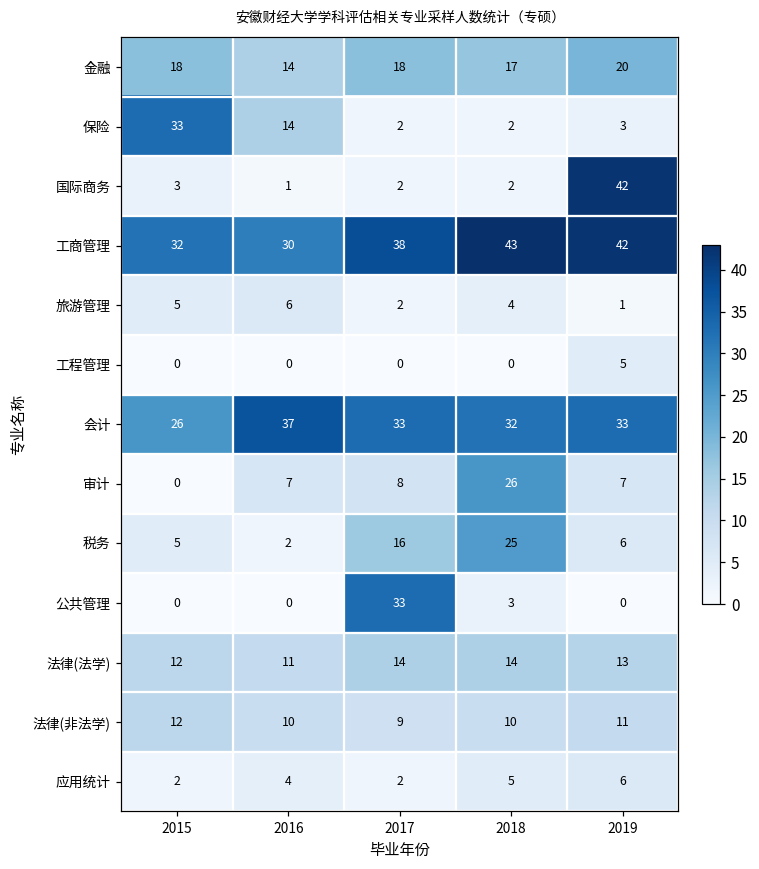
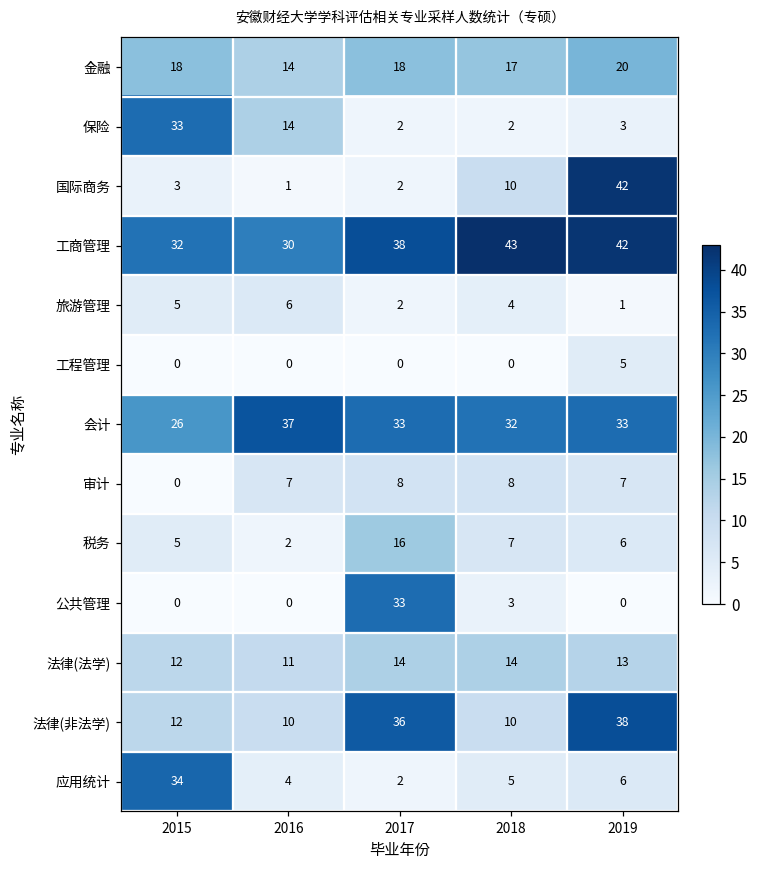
  {
    "金融": {
      "2015": 18,
      "2016": 14,
      "2017": 18,
      "2018": 17,
      "2019": 20
    },
    "保险": {
      "2015": 33,
      "2016": 14,
      "2017": 2,
      "2018": 2,
      "2019": 3
    },
    "国际商务": {
      "2015": 3,
      "2016": 1,
      "2017": 2,
-     "2018": 2,
+     "2018": 10,
      "2019": 42
    },
    "工商管理": {
      "2015": 32,
      "2016": 30,
      "2017": 38,
      "2018": 43,
      "2019": 42
    },
    "旅游管理": {
      "2015": 5,
      "2016": 6,
      "2017": 2,
      "2018": 4,
      "2019": 1
    },
    "工程管理": {
      "2015": 0,
      "2016": 0,
      "2017": 0,
      "2018": 0,
      "2019": 5
    },
    "会计": {
      "2015": 26,
      "2016": 37,
      "2017": 33,
      "2018": 32,
      "2019": 33
    },
    "审计": {
      "2015": 0,
      "2016": 7,
      "2017": 8,
-     "2018": 26,
+     "2018": 8,
      "2019": 7
    },
    "税务": {
      "2015": 5,
      "2016": 2,
      "2017": 16,
-     "2018": 25,
+     "2018": 7,
      "2019": 6
    },
    "公共管理": {
      "2015": 0,
      "2016": 0,
      "2017": 33,
      "2018": 3,
      "2019": 0
    },
    "法律(法学)": {
      "2015": 12,
      "2016": 11,
      "2017": 14,
      "2018": 14,
      "2019": 13
    },
    "法律(非法学)": {
      "2015": 12,
      "2016": 10,
-     "2017": 9,
+     "2017": 36,
      "2018": 10,
-     "2019": 11
+     "2019": 38
    },
    "应用统计": {
-     "2015": 2,
+     "2015": 34,
      "2016": 4,
      "2017": 2,
      "2018": 5,
      "2019": 6
    }
  }
